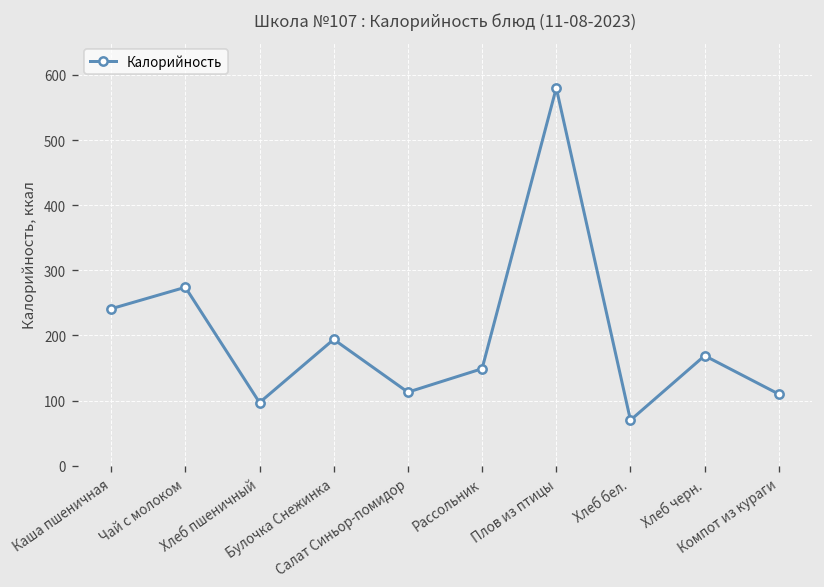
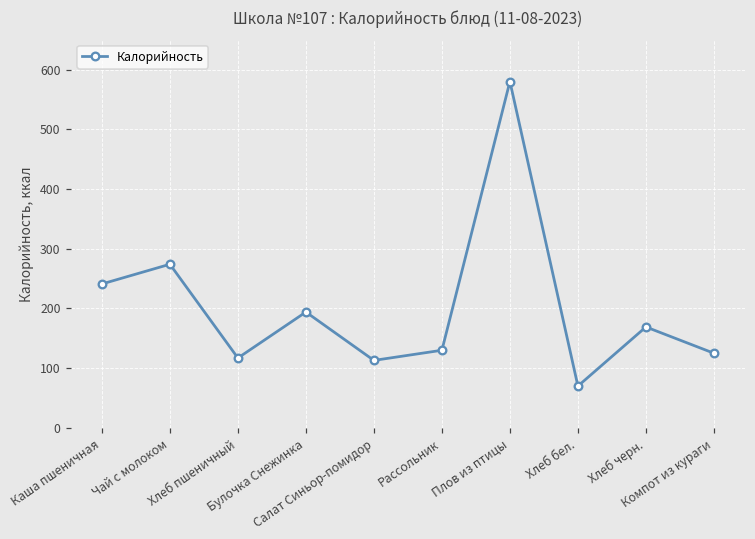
  {
    "Каша пшеничная": 240,
    "Чай с молоком": 270,
-   "Хлеб пшеничный": 100,
+   "Хлеб пшеничный": 120,
    "Булочка Снежинка": 190,
    "Салат Синьор-помидор": 110,
-   "Рассольник": 150,
+   "Рассольник": 130,
    "Плов из птицы": 580,
    "Хлеб бел.": 70,
    "Хлеб черн.": 170,
-   "Компот из кураги": 110
+   "Компот из кураги": 130
  }
